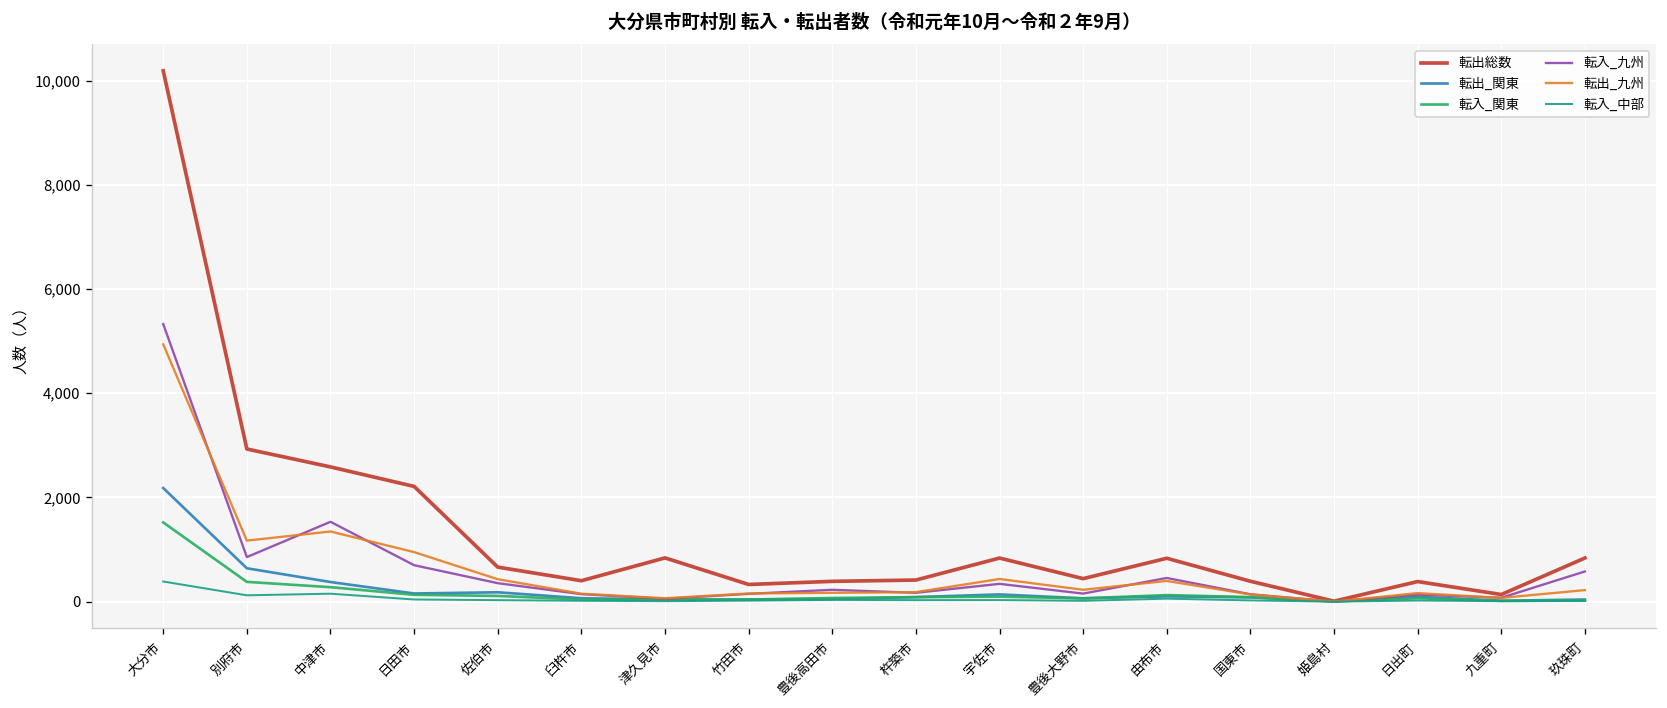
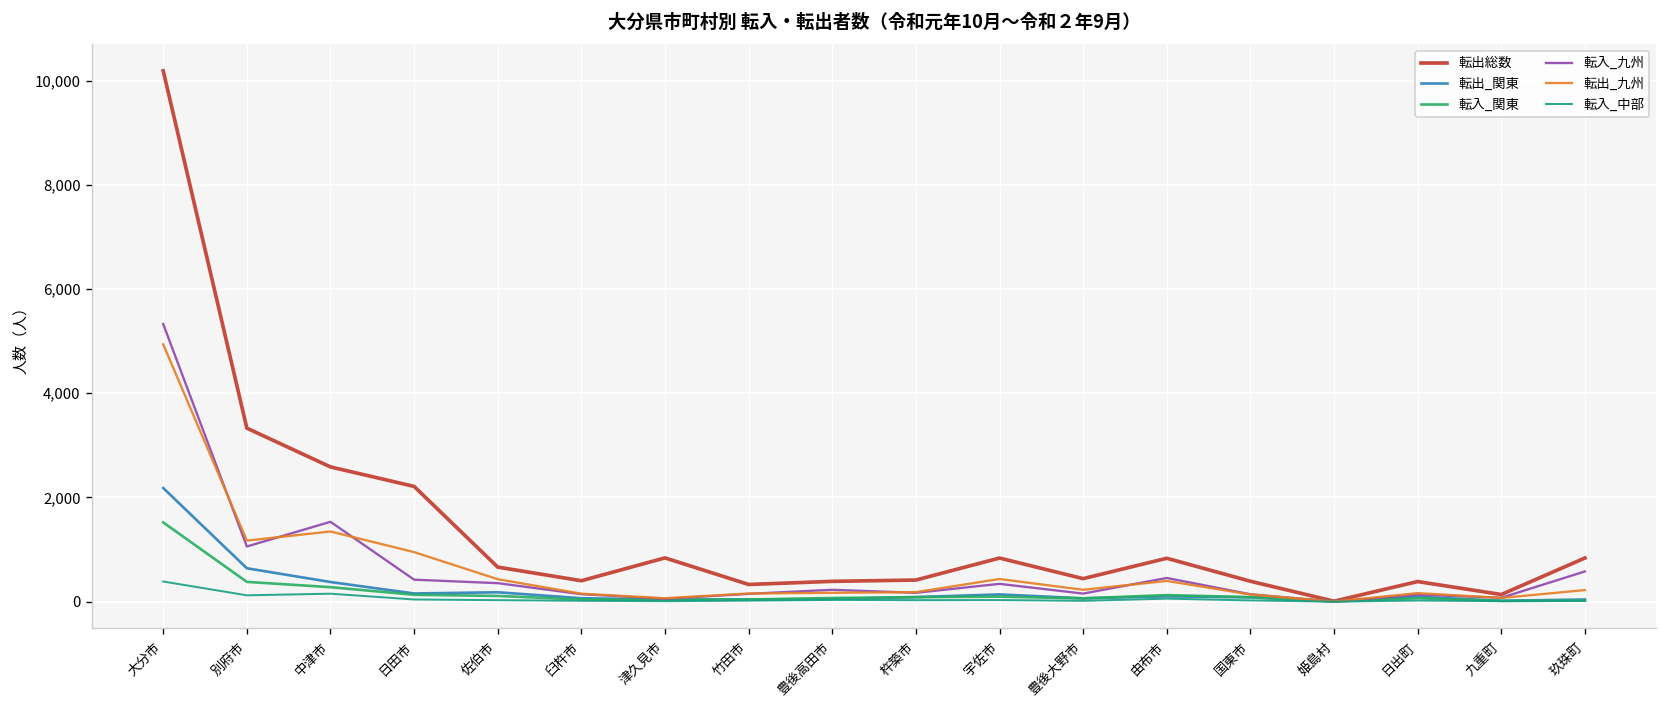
  {
    "転出総数": {
      "大分市": "10,200",
-     "別府市": "2,900",
+     "別府市": "3,300",
      "中津市": "2,600",
      "日田市": "2,200",
      "佐伯市": "700",
      "臼杵市": "400",
      "津久見市": "800",
      "竹田市": "300",
      "豊後高田市": "400",
      "杵築市": "400",
      "宇佐市": "800",
      "豊後大野市": "400",
      "由布市": "800",
      "国東市": "400",
      "日出町": "400",
      "九重町": "100",
      "玖珠町": "800"
    },
    "転出_関東": {
      "大分市": "2,200",
      "別府市": "600",
      "中津市": "400",
      "佐伯市": "200"
    },
    "転入_九州": {
      "大分市": "5,300",
-     "別府市": "900",
+     "別府市": "1,100",
      "中津市": "1,500",
-     "日田市": "700",
+     "日田市": "400",
      "佐伯市": "400",
      "宇佐市": "300",
      "豊後大野市": "200",
      "玖珠町": "600"
    },
    "転出_九州": {
      "大分市": "4,900",
      "別府市": "1,200",
      "中津市": "1,300",
      "日田市": "1,000",
      "佐伯市": "400",
      "宇佐市": "400",
      "豊後大野市": "200",
      "玖珠町": "200"
    }
  }
